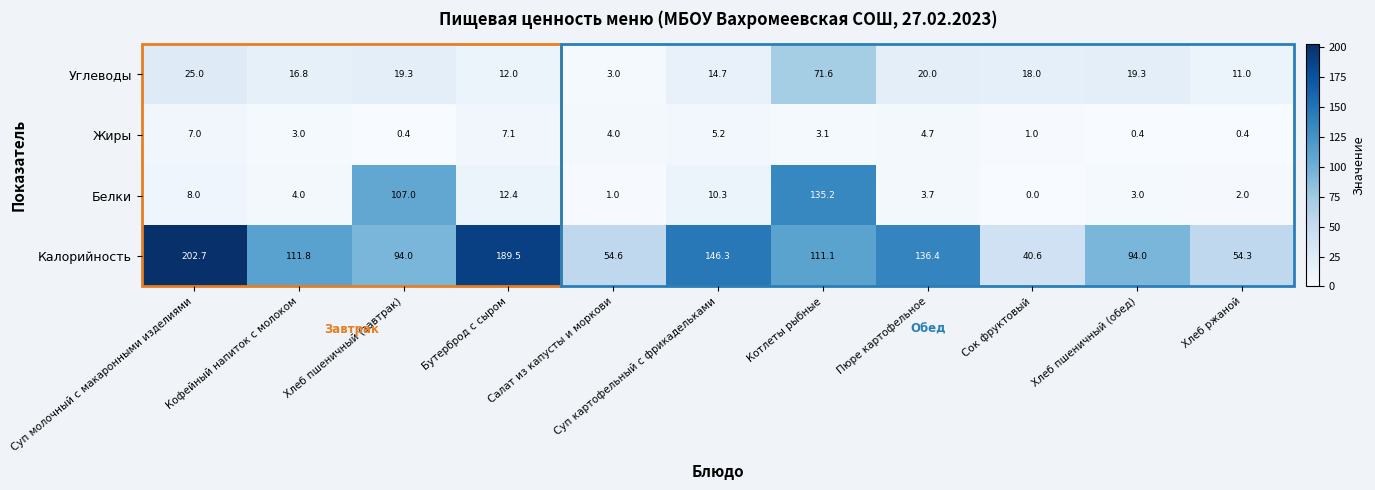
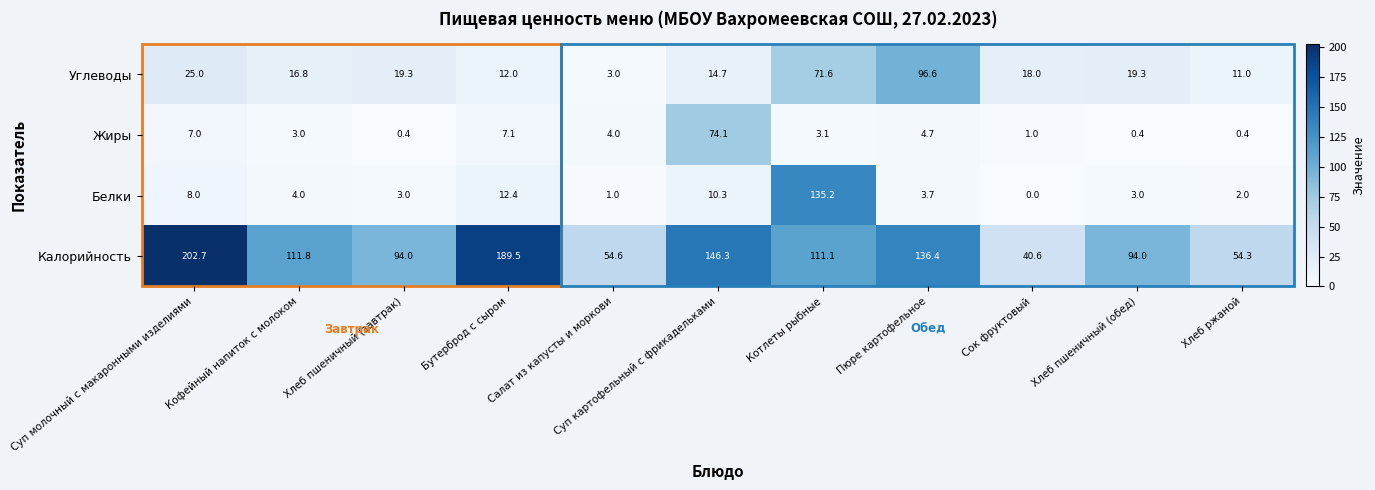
  {
    "Углеводы": {
      "Суп молочный с макаронными изделиями": 25.0,
      "Кофейный напиток с молоком": 16.8,
      "Хлеб пшеничный (завтрак)": 19.3,
      "Бутерброд с сыром": 12.0,
      "Салат из капусты и моркови": 3.0,
      "Суп картофельный с фрикадельками": 14.7,
      "Котлеты рыбные": 71.6,
-     "Пюре картофельное": 20.0,
+     "Пюре картофельное": 96.6,
      "Сок фруктовый": 18.0,
      "Хлеб пшеничный (обед)": 19.3,
      "Хлеб ржаной": 11.0
    },
    "Жиры": {
      "Суп молочный с макаронными изделиями": 7.0,
      "Кофейный напиток с молоком": 3.0,
      "Хлеб пшеничный (завтрак)": 0.4,
      "Бутерброд с сыром": 7.1,
      "Салат из капусты и моркови": 4.0,
-     "Суп картофельный с фрикадельками": 5.2,
+     "Суп картофельный с фрикадельками": 74.1,
      "Котлеты рыбные": 3.1,
      "Пюре картофельное": 4.7,
      "Сок фруктовый": 1.0,
      "Хлеб пшеничный (обед)": 0.4,
      "Хлеб ржаной": 0.4
    },
    "Белки": {
      "Суп молочный с макаронными изделиями": 8.0,
      "Кофейный напиток с молоком": 4.0,
-     "Хлеб пшеничный (завтрак)": 107.0,
+     "Хлеб пшеничный (завтрак)": 3.0,
      "Бутерброд с сыром": 12.4,
      "Салат из капусты и моркови": 1.0,
      "Суп картофельный с фрикадельками": 10.3,
      "Котлеты рыбные": 135.2,
      "Пюре картофельное": 3.7,
      "Сок фруктовый": 0.0,
      "Хлеб пшеничный (обед)": 3.0,
      "Хлеб ржаной": 2.0
    },
    "Калорийность": {
      "Суп молочный с макаронными изделиями": 202.7,
      "Кофейный напиток с молоком": 111.8,
      "Хлеб пшеничный (завтрак)": 94.0,
      "Бутерброд с сыром": 189.5,
      "Салат из капусты и моркови": 54.6,
      "Суп картофельный с фрикадельками": 146.3,
      "Котлеты рыбные": 111.1,
      "Пюре картофельное": 136.4,
      "Сок фруктовый": 40.6,
      "Хлеб пшеничный (обед)": 94.0,
      "Хлеб ржаной": 54.3
    }
  }
